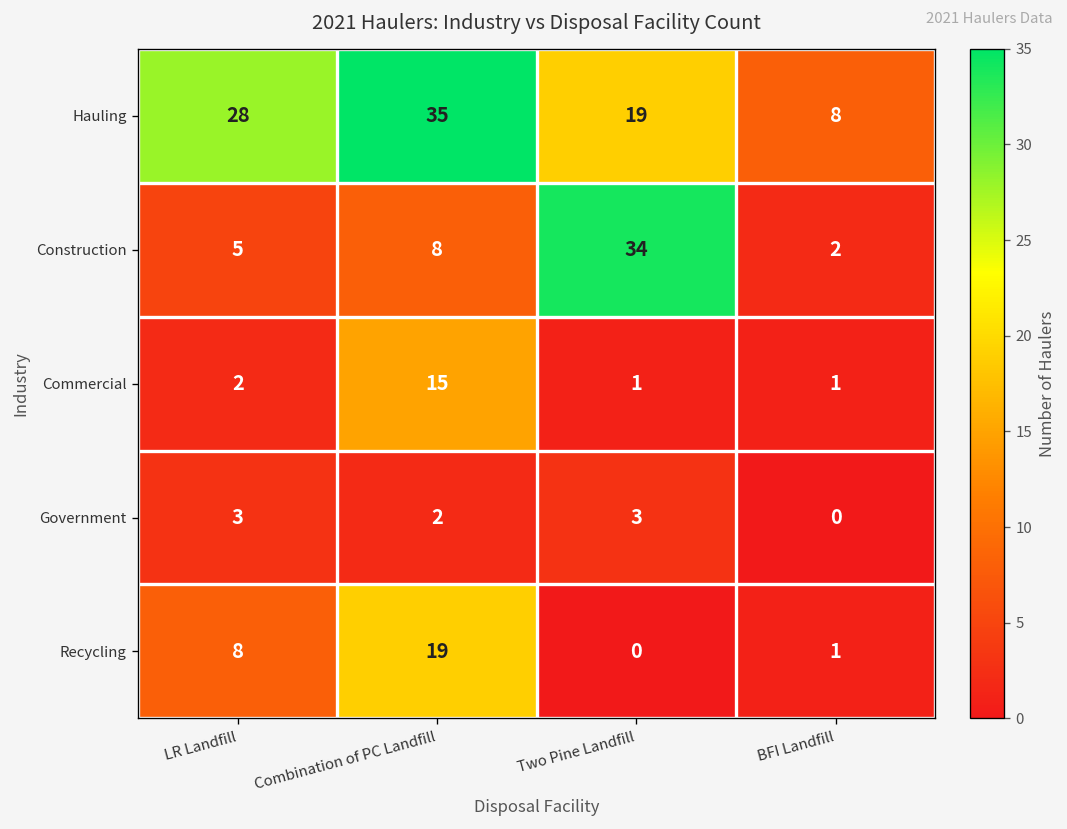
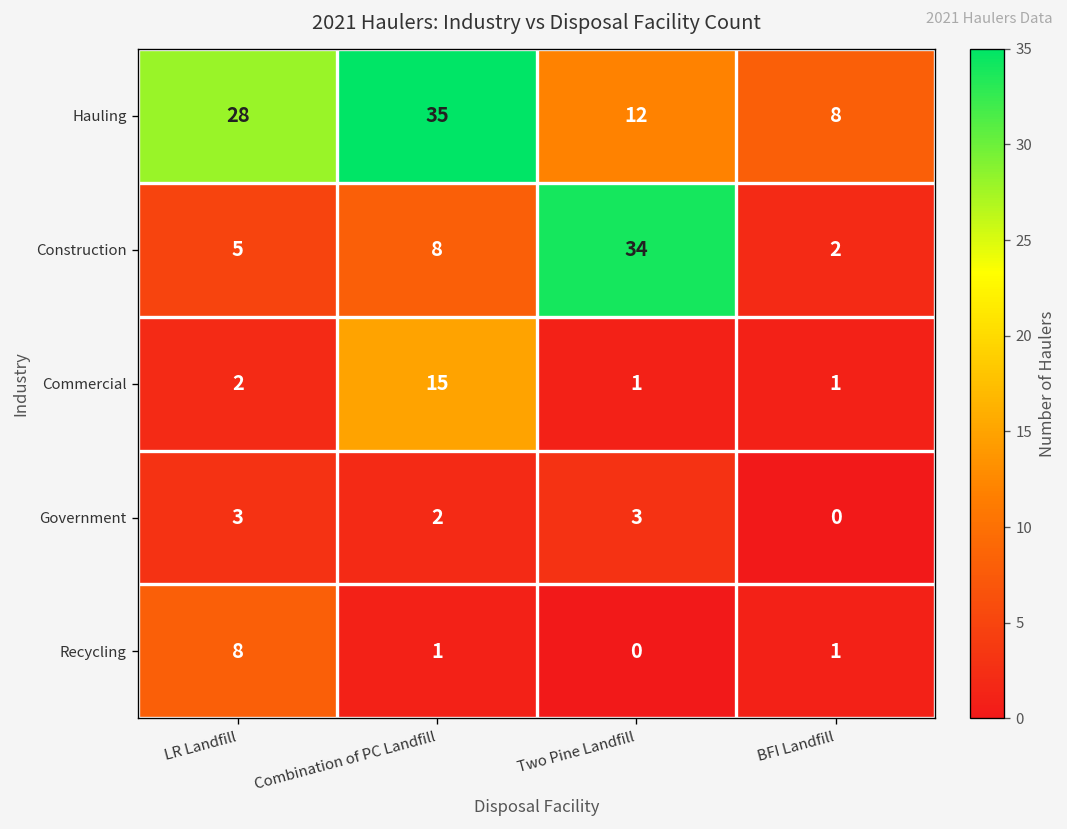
  {
    "Hauling": {
      "LR Landfill": 28,
      "Combination of PC Landfill": 35,
-     "Two Pine Landfill": 19,
+     "Two Pine Landfill": 12,
      "BFI Landfill": 8
    },
    "Construction": {
      "LR Landfill": 5,
      "Combination of PC Landfill": 8,
      "Two Pine Landfill": 34,
      "BFI Landfill": 2
    },
    "Commercial": {
      "LR Landfill": 2,
      "Combination of PC Landfill": 15,
      "Two Pine Landfill": 1,
      "BFI Landfill": 1
    },
    "Government": {
      "LR Landfill": 3,
      "Combination of PC Landfill": 2,
      "Two Pine Landfill": 3,
      "BFI Landfill": 0
    },
    "Recycling": {
      "LR Landfill": 8,
-     "Combination of PC Landfill": 19,
+     "Combination of PC Landfill": 1,
      "Two Pine Landfill": 0,
      "BFI Landfill": 1
    }
  }
